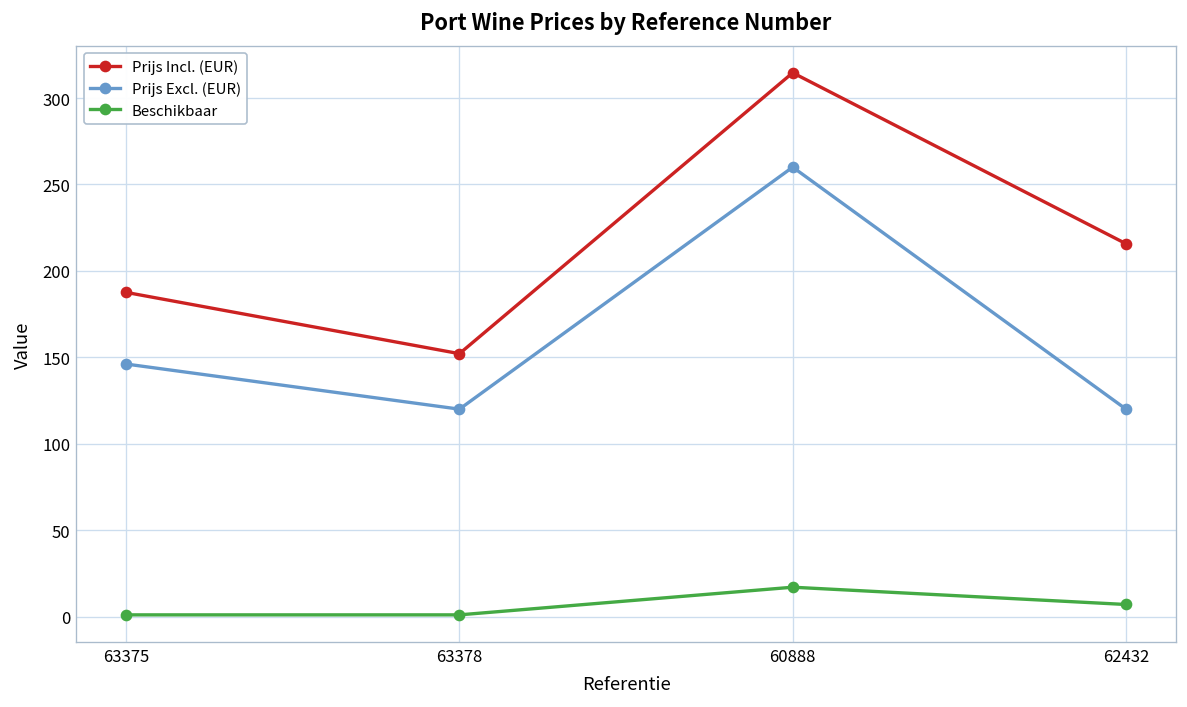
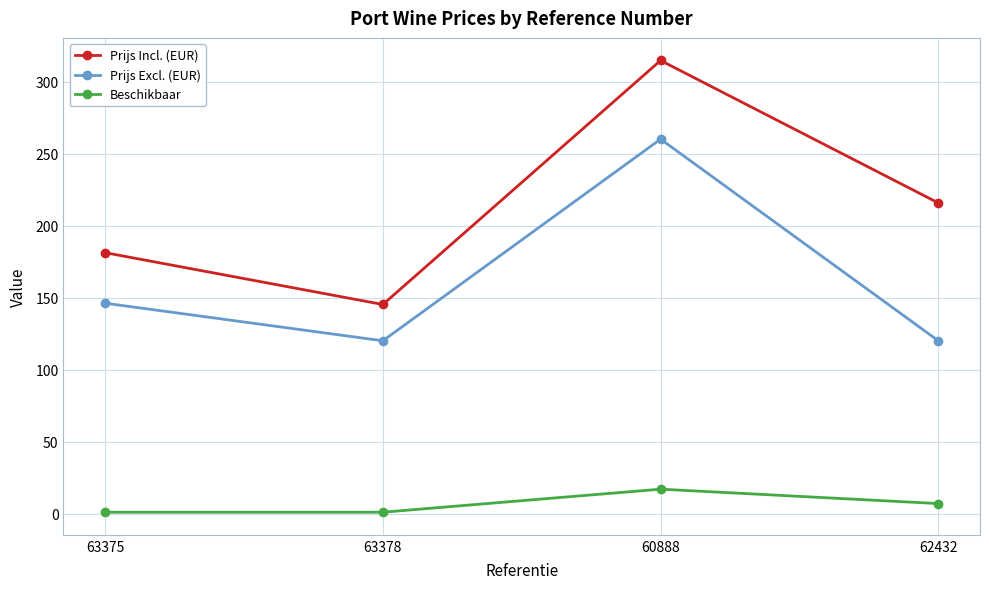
  {
    "Prijs Incl. (EUR)": {
-     "63375": 188,
-     "63378": 152,
+     "63375": 181,
+     "63378": 145,
      "60888": 315,
      "62432": 216
    },
    "Prijs Excl. (EUR)": {
      "63375": 146,
      "63378": 120,
      "60888": 260,
      "62432": 120
    },
    "Beschikbaar": {
      "63375": 1,
      "63378": 1,
      "60888": 17,
      "62432": 7
    }
  }
